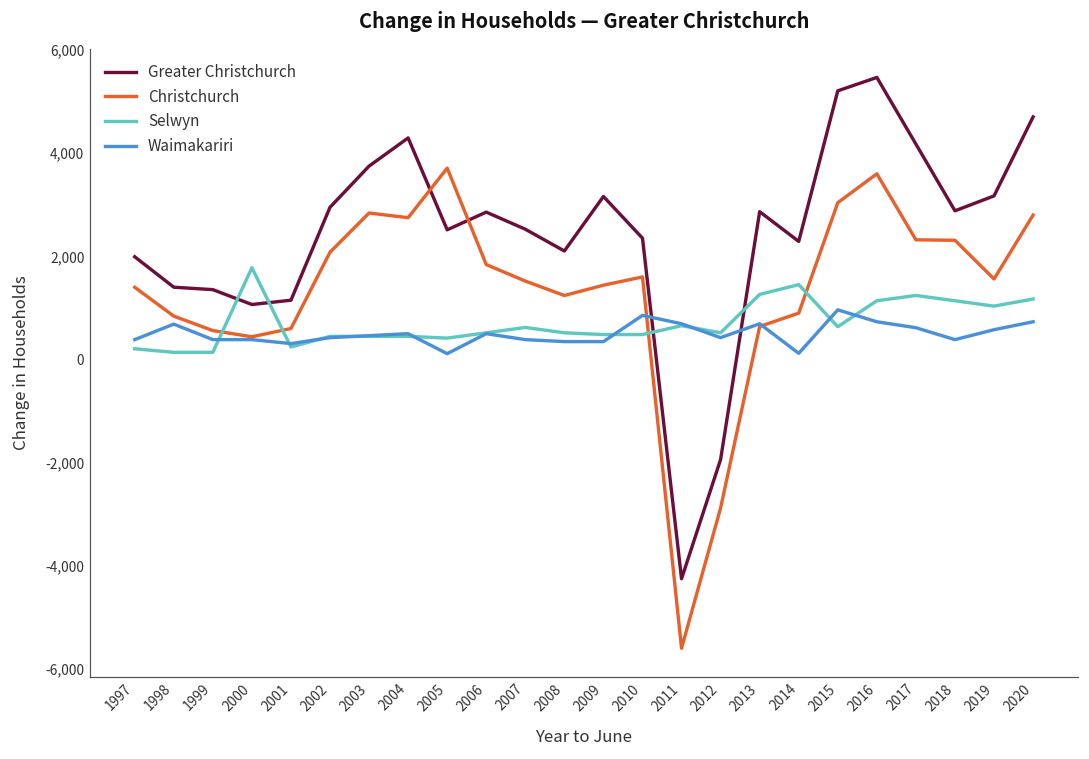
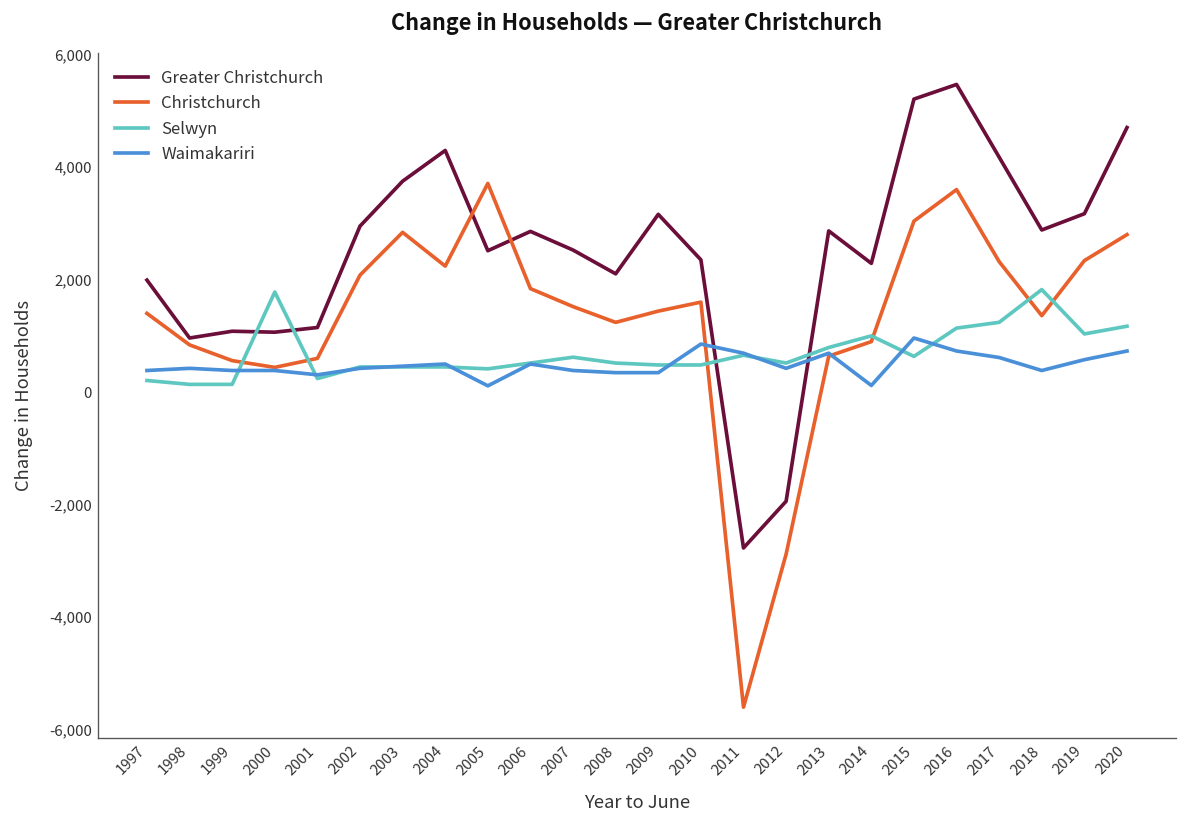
  {
    "Greater Christchurch": {
      "1997": "2,000",
-     "1998": "1,400",
-     "1999": "1,400",
+     "1998": "1,000",
+     "1999": "1,100",
      "2000": "1,100",
      "2001": "1,100",
      "2002": "3,000",
      "2003": "3,700",
      "2004": "4,300",
      "2005": "2,500",
      "2006": "2,900",
      "2007": "2,500",
      "2008": "2,100",
      "2009": "3,200",
      "2010": "2,400",
-     "2011": "-4,300",
+     "2011": "-2,800",
      "2012": "-1,900",
      "2013": "2,900",
      "2014": "2,300",
      "2015": "5,200",
      "2016": "5,500",
      "2017": "4,200",
      "2018": "2,900",
      "2019": "3,200",
      "2020": "4,700"
    },
    "Christchurch": {
      "1997": "1,400",
      "1998": "800",
      "1999": "600",
      "2001": "600",
      "2002": "2,100",
      "2003": "2,800",
-     "2004": "2,700",
+     "2004": "2,200",
      "2005": "3,700",
      "2006": "1,800",
      "2007": "1,500",
      "2008": "1,200",
      "2009": "1,400",
      "2010": "1,600",
      "2011": "-5,600",
      "2012": "-2,900",
      "2014": "900",
      "2015": "3,000",
      "2016": "3,600",
      "2017": "2,300",
-     "2018": "2,300",
-     "2019": "1,600",
+     "2018": "1,400",
+     "2019": "2,300",
      "2020": "2,800"
    },
    "Selwyn": {
      "1997": "200",
      "1998": "100",
      "1999": "100",
      "2000": "1,800",
      "2001": "200",
      "2005": "400",
      "2007": "600",
      "2008": "500",
      "2009": "500",
      "2010": "500",
      "2012": "500",
-     "2013": "1,300",
-     "2014": "1,500",
+     "2013": "800",
+     "2014": "1,000",
      "2015": "600",
      "2016": "1,100",
      "2017": "1,200",
-     "2018": "1,100",
+     "2018": "1,800",
      "2019": "1,000",
      "2020": "1,200"
    },
    "Waimakariri": {
      "1997": "400",
-     "1998": "700",
+     "1998": "400",
      "1999": "400",
      "2001": "300",
      "2005": "100",
      "2007": "400",
      "2008": "300",
      "2009": "300",
      "2010": "900",
      "2012": "400",
      "2014": "100",
      "2015": "1,000",
      "2016": "700",
      "2017": "600",
      "2018": "400",
      "2019": "600",
      "2020": "700"
    }
  }
